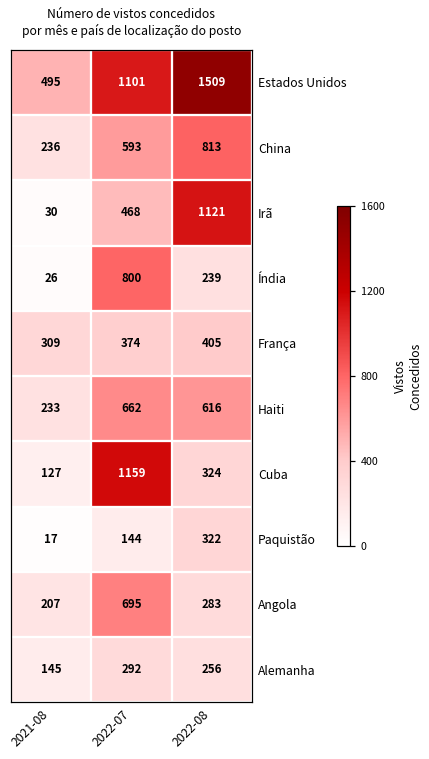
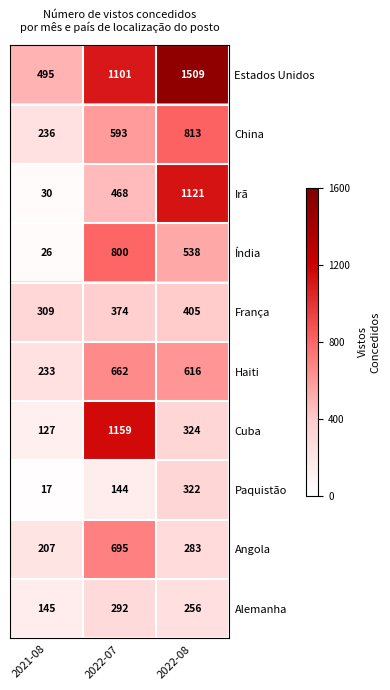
  {
    "Estados Unidos": {
      "2021-08": 495,
      "2022-07": 1101,
      "2022-08": 1509
    },
    "China": {
      "2021-08": 236,
      "2022-07": 593,
      "2022-08": 813
    },
    "Irã": {
      "2021-08": 30,
      "2022-07": 468,
      "2022-08": 1121
    },
    "Índia": {
      "2021-08": 26,
      "2022-07": 800,
-     "2022-08": 239
+     "2022-08": 538
    },
    "França": {
      "2021-08": 309,
      "2022-07": 374,
      "2022-08": 405
    },
    "Haiti": {
      "2021-08": 233,
      "2022-07": 662,
      "2022-08": 616
    },
    "Cuba": {
      "2021-08": 127,
      "2022-07": 1159,
      "2022-08": 324
    },
    "Paquistão": {
      "2021-08": 17,
      "2022-07": 144,
      "2022-08": 322
    },
    "Angola": {
      "2021-08": 207,
      "2022-07": 695,
      "2022-08": 283
    },
    "Alemanha": {
      "2021-08": 145,
      "2022-07": 292,
      "2022-08": 256
    }
  }
